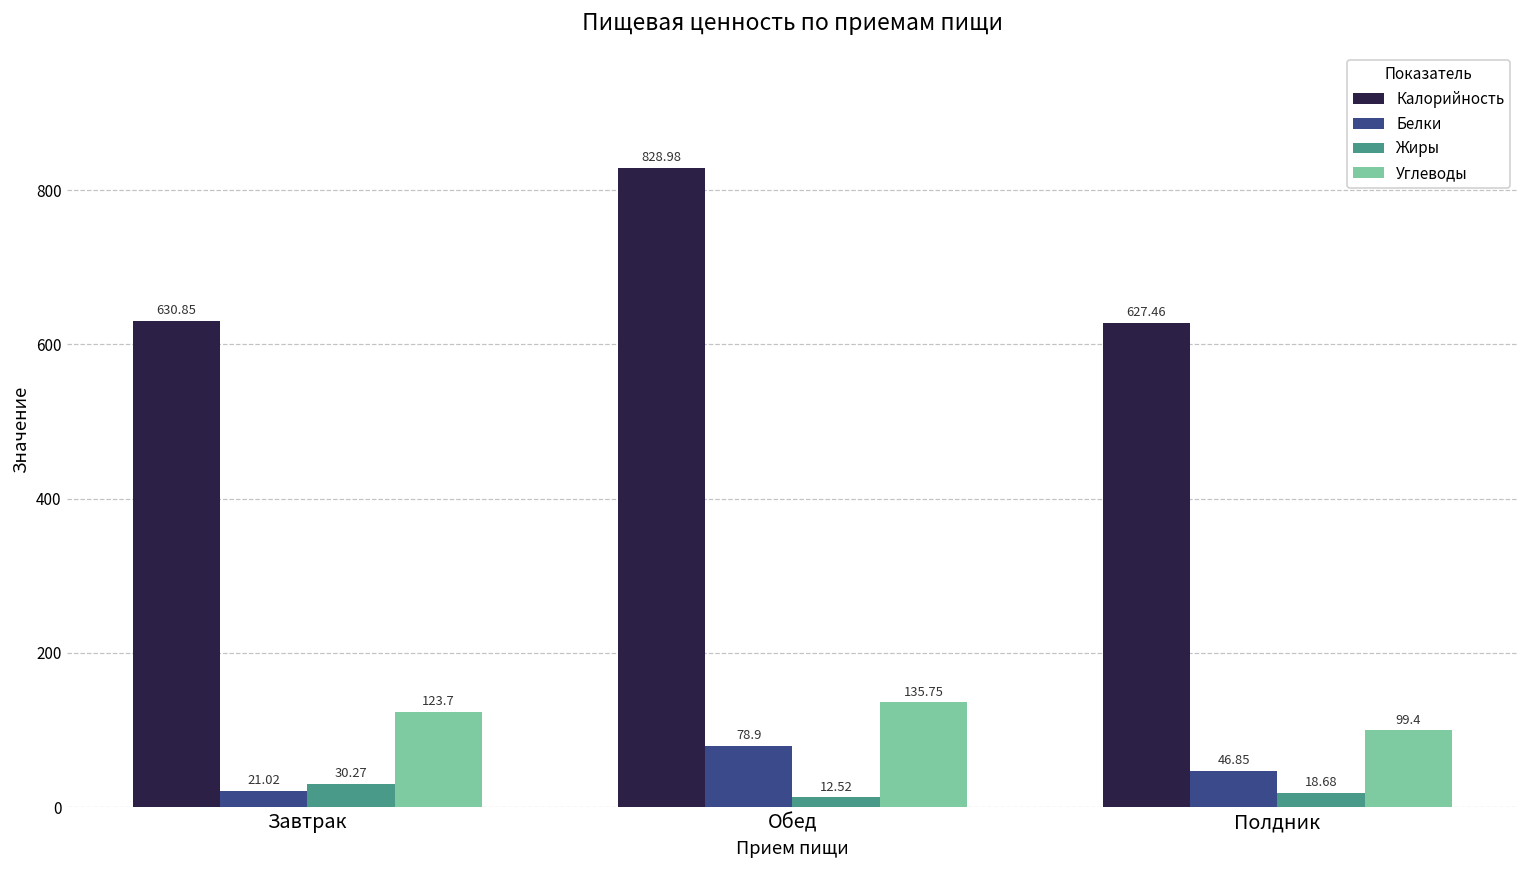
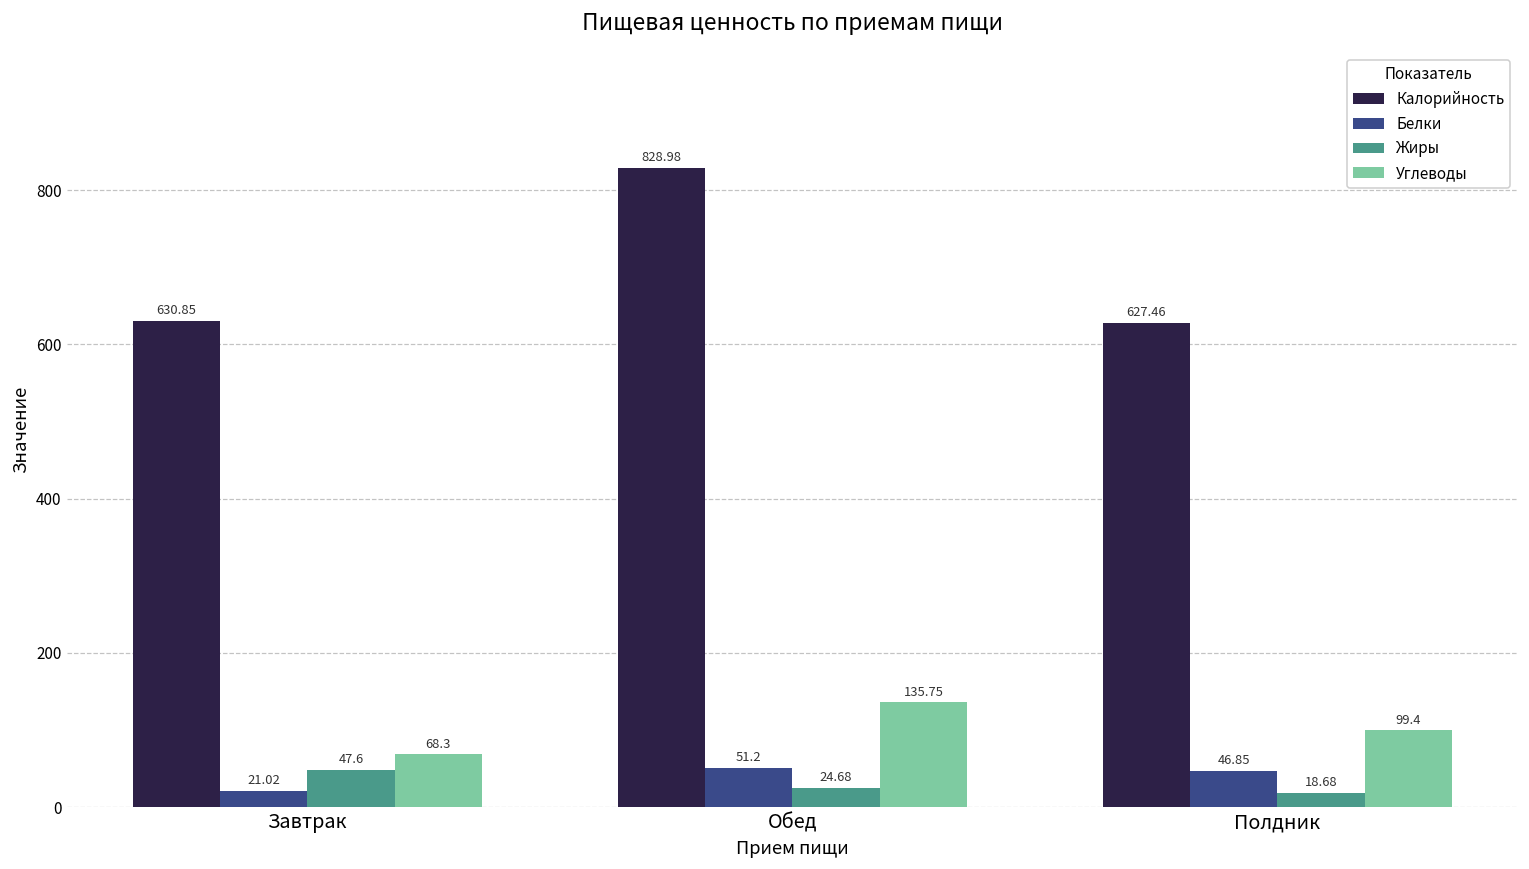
  {
    "Калорийность": {
      "Завтрак": 630.85,
      "Обед": 828.98,
      "Полдник": 627.46
    },
    "Белки": {
      "Завтрак": 21.02,
-     "Обед": 78.9,
+     "Обед": 51.2,
      "Полдник": 46.85
    },
    "Жиры": {
-     "Завтрак": 30.27,
-     "Обед": 12.52,
+     "Завтрак": 47.6,
+     "Обед": 24.68,
      "Полдник": 18.68
    },
    "Углеводы": {
-     "Завтрак": 123.7,
+     "Завтрак": 68.3,
      "Обед": 135.75,
      "Полдник": 99.4
    }
  }
